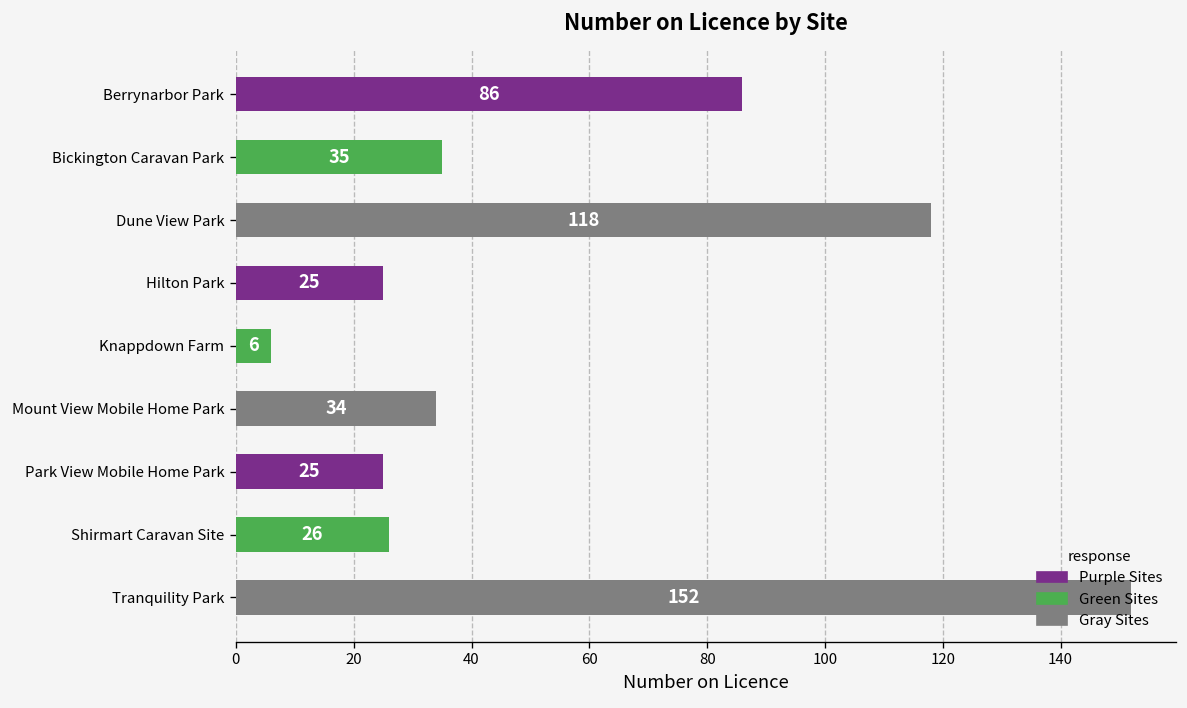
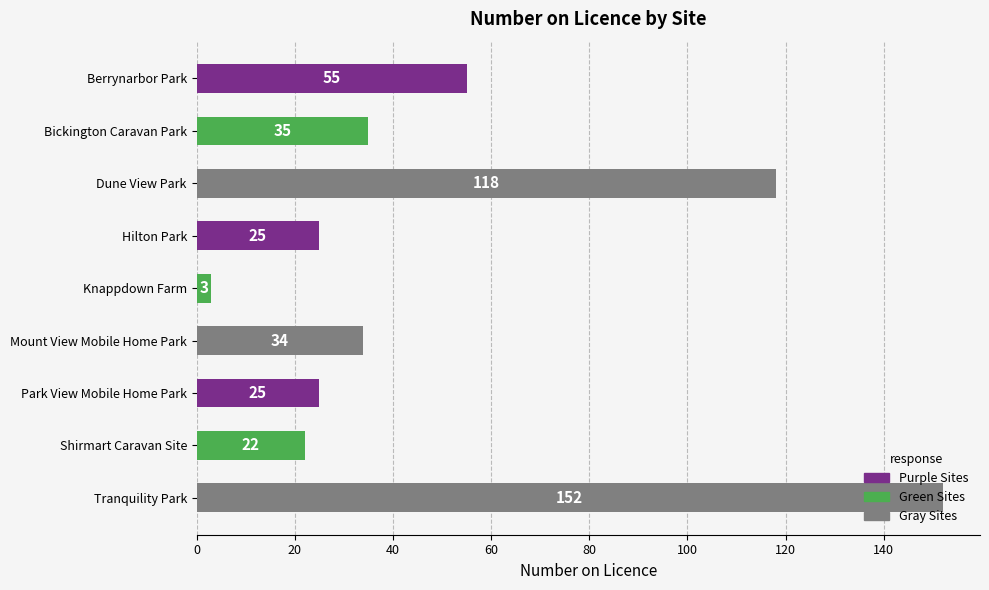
  {
-   "Berrynarbor Park": 86,
+   "Berrynarbor Park": 55,
    "Bickington Caravan Park": 35,
    "Dune View Park": 118,
    "Hilton Park": 25,
-   "Knappdown Farm": 6,
+   "Knappdown Farm": 3,
    "Mount View Mobile Home Park": 34,
    "Park View Mobile Home Park": 25,
-   "Shirmart Caravan Site": 26,
+   "Shirmart Caravan Site": 22,
    "Tranquility Park": 152
  }
